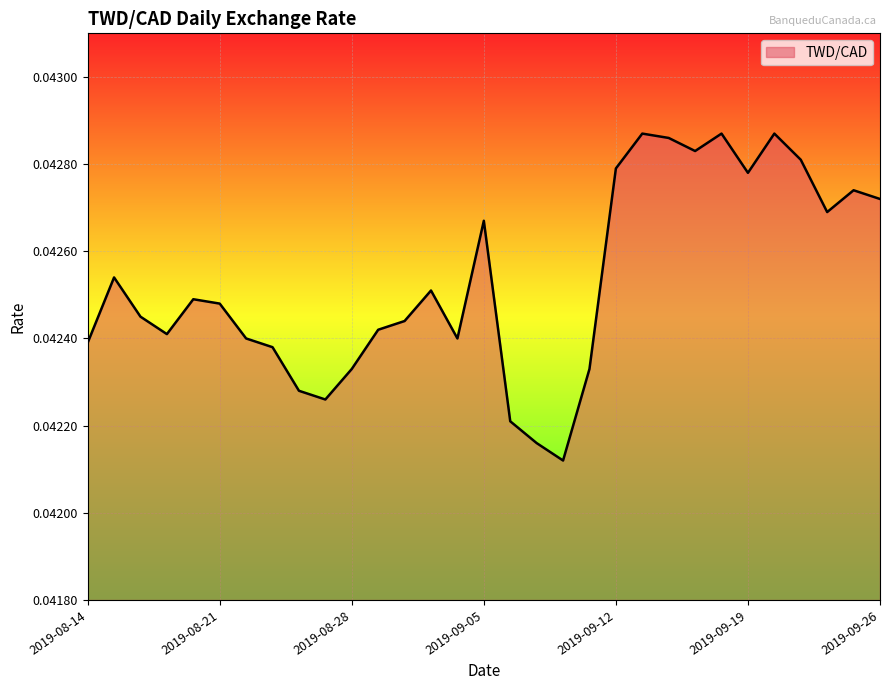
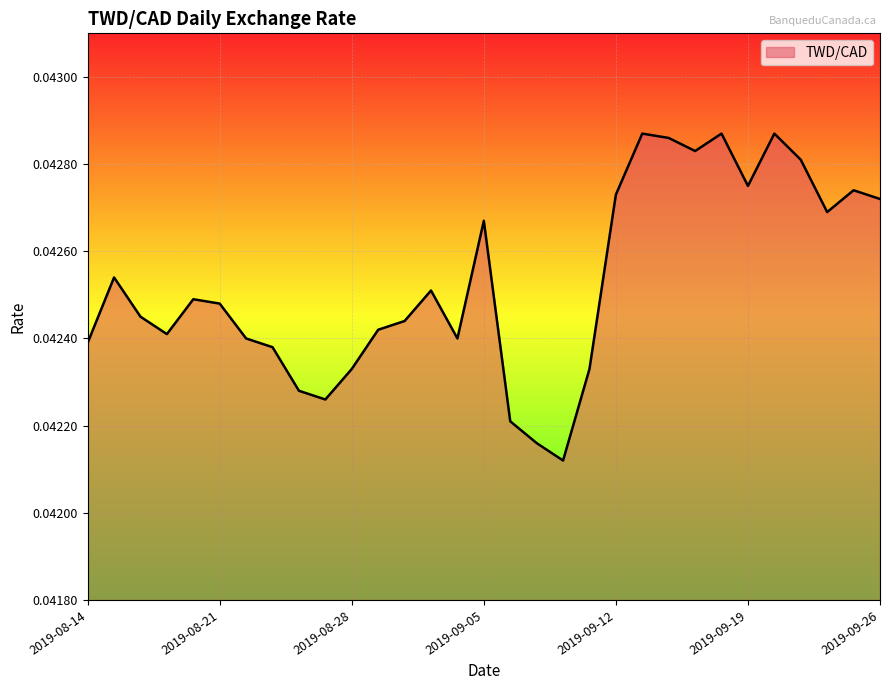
  {
    "2019-08-14": 0.04239,
    "2019-08-21": 0.04248,
    "2019-08-28": 0.04233,
    "2019-09-05": 0.04267,
-   "2019-09-12": 0.04279,
-   "2019-09-19": 0.04278,
+   "2019-09-12": 0.04273,
+   "2019-09-19": 0.04275,
    "2019-09-26": 0.04272
  }
